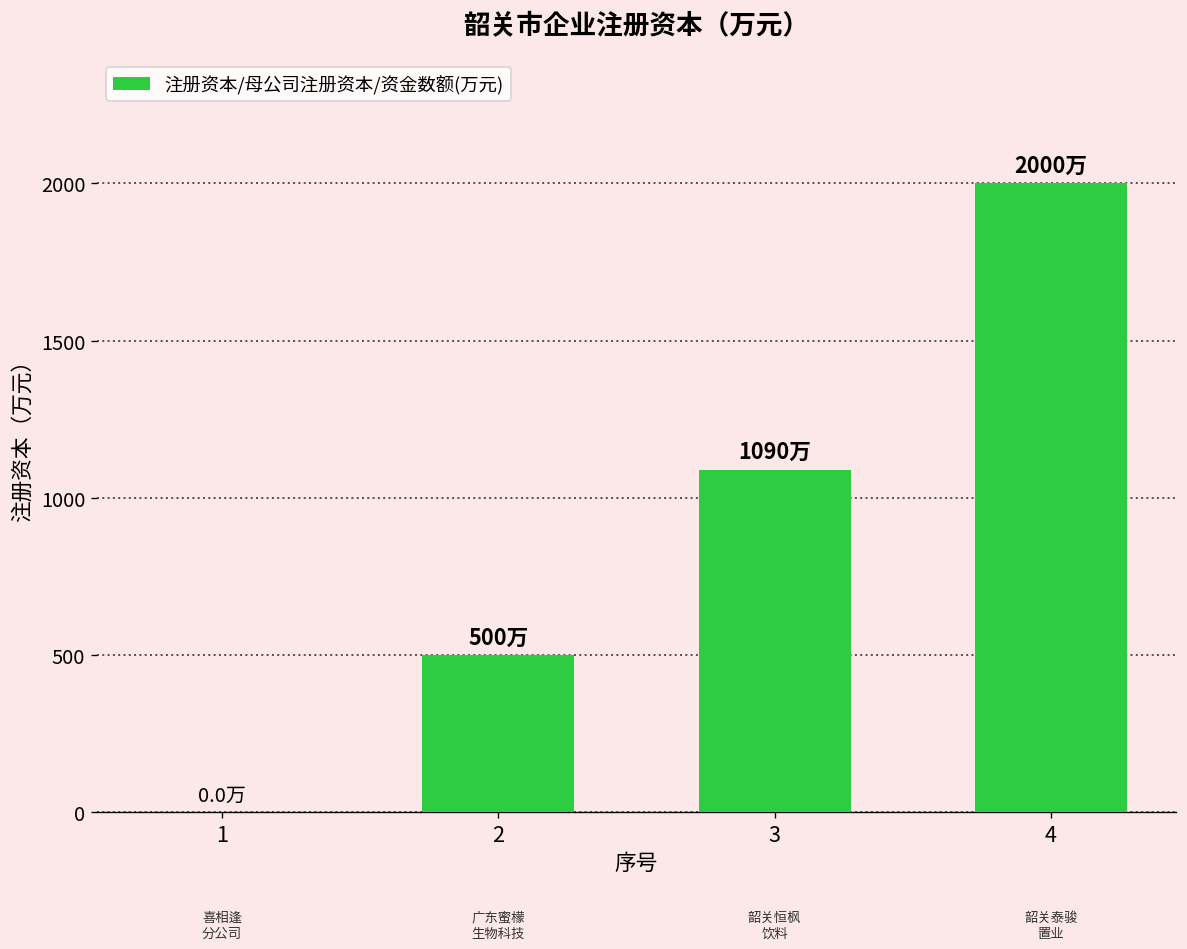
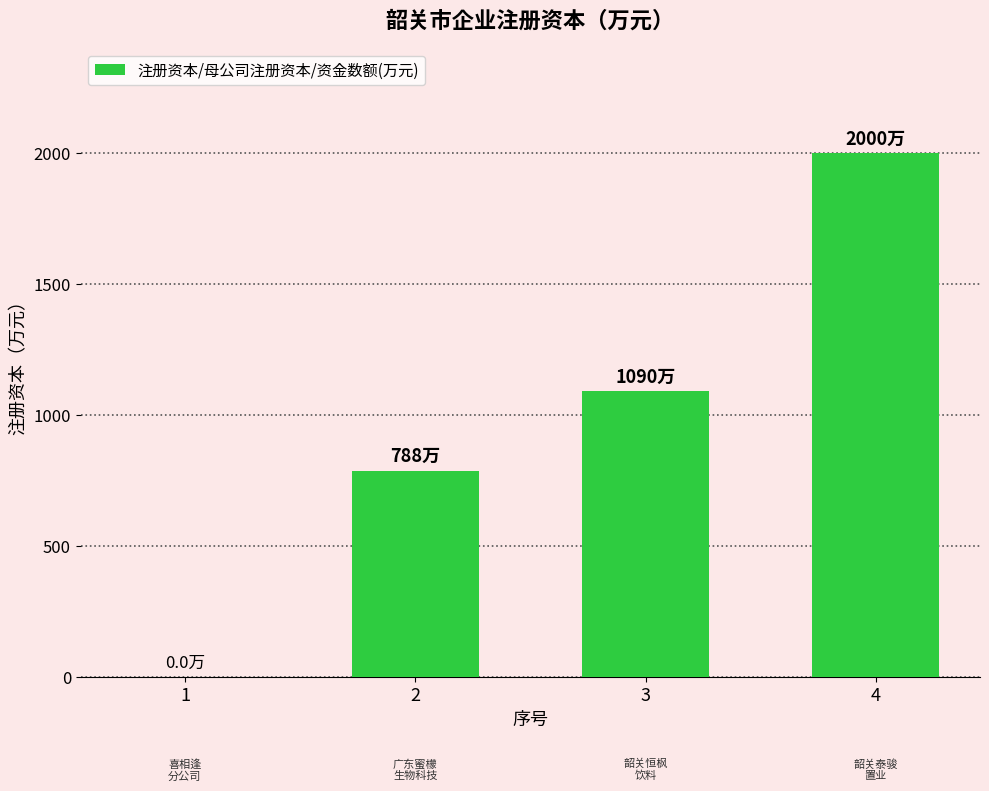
  {
    "1": "0.0万",
-   "2": "500万",
+   "2": "788万",
    "3": "1090万",
    "4": "2000万"
  }
